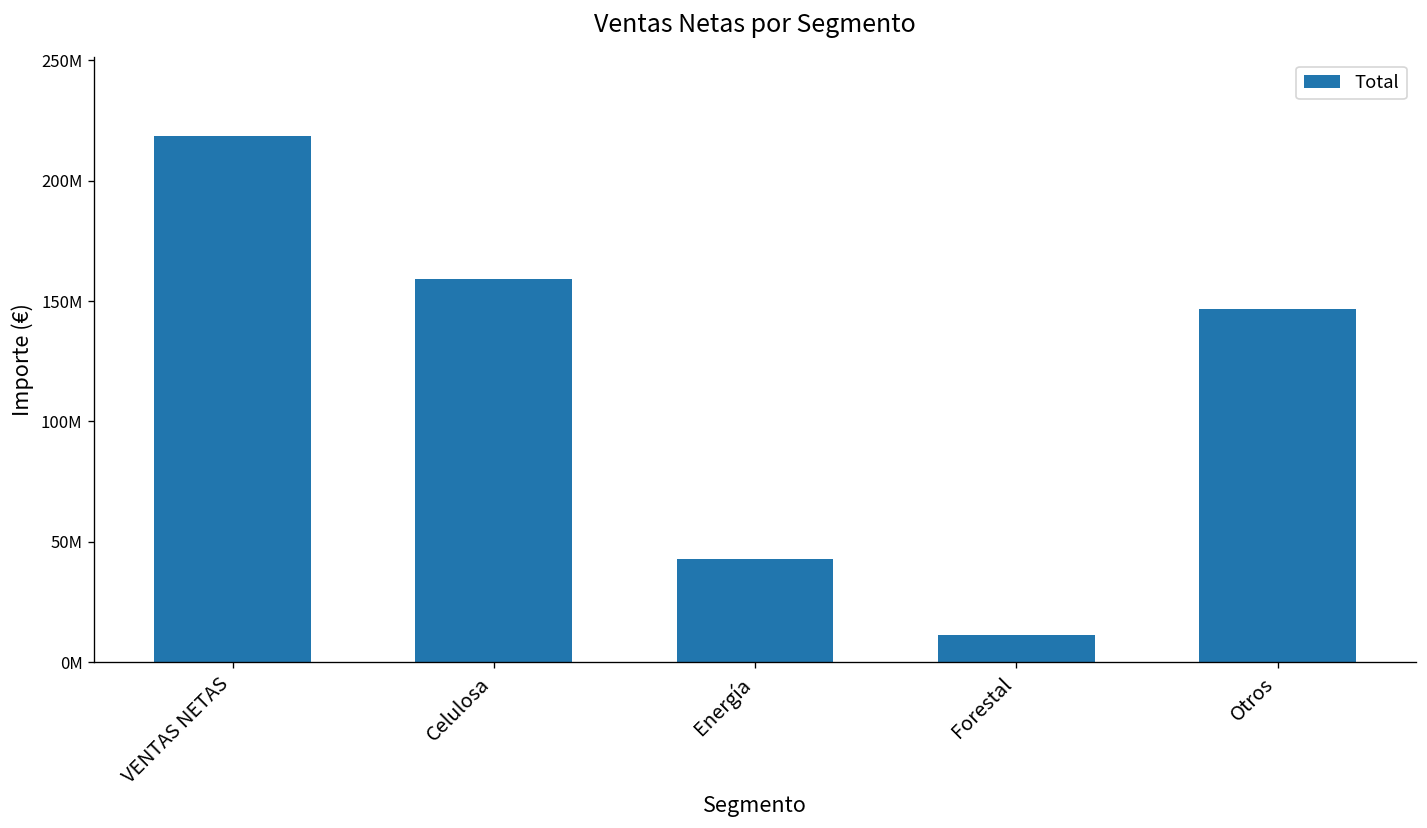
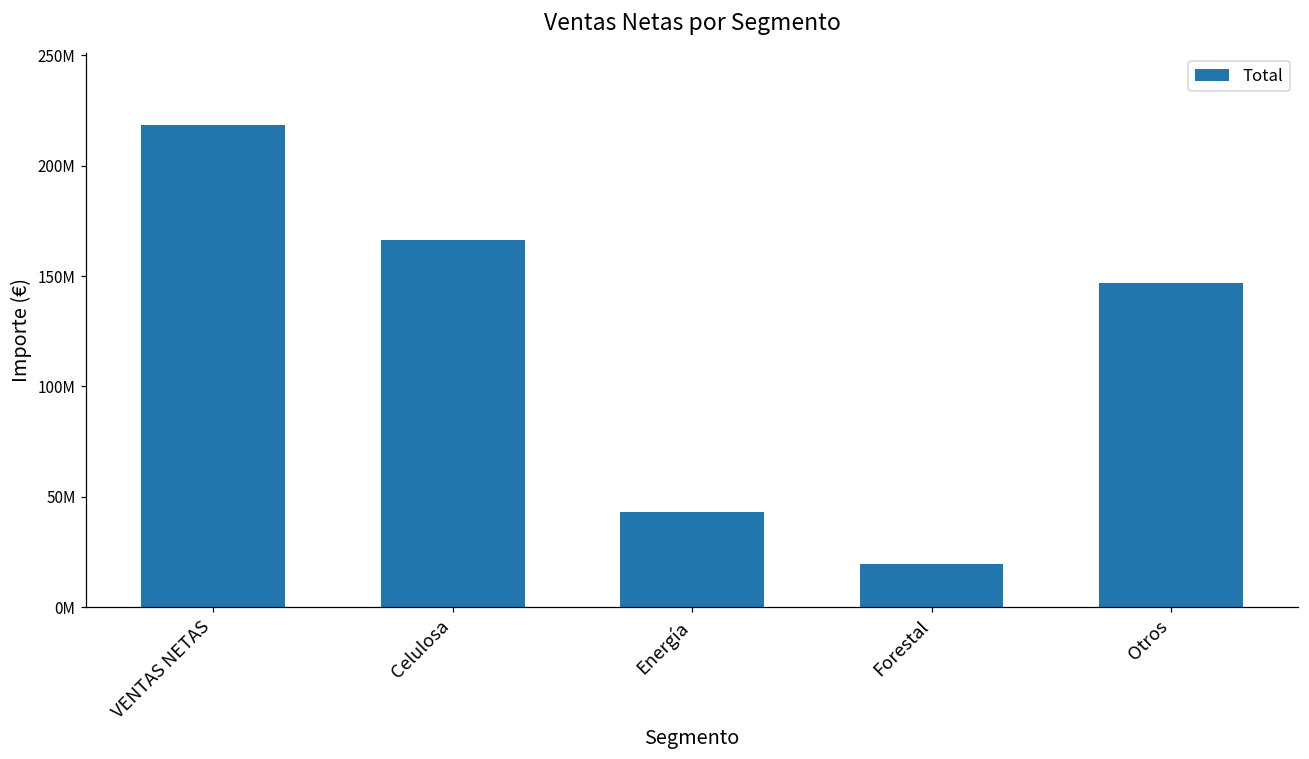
  {
    "VENTAS NETAS": 218000000,
-   "Celulosa": 159000000,
+   "Celulosa": 166000000,
    "Energía": 43000000,
-   "Forestal": 11000000,
+   "Forestal": 19000000,
    "Otros": 147000000
  }
